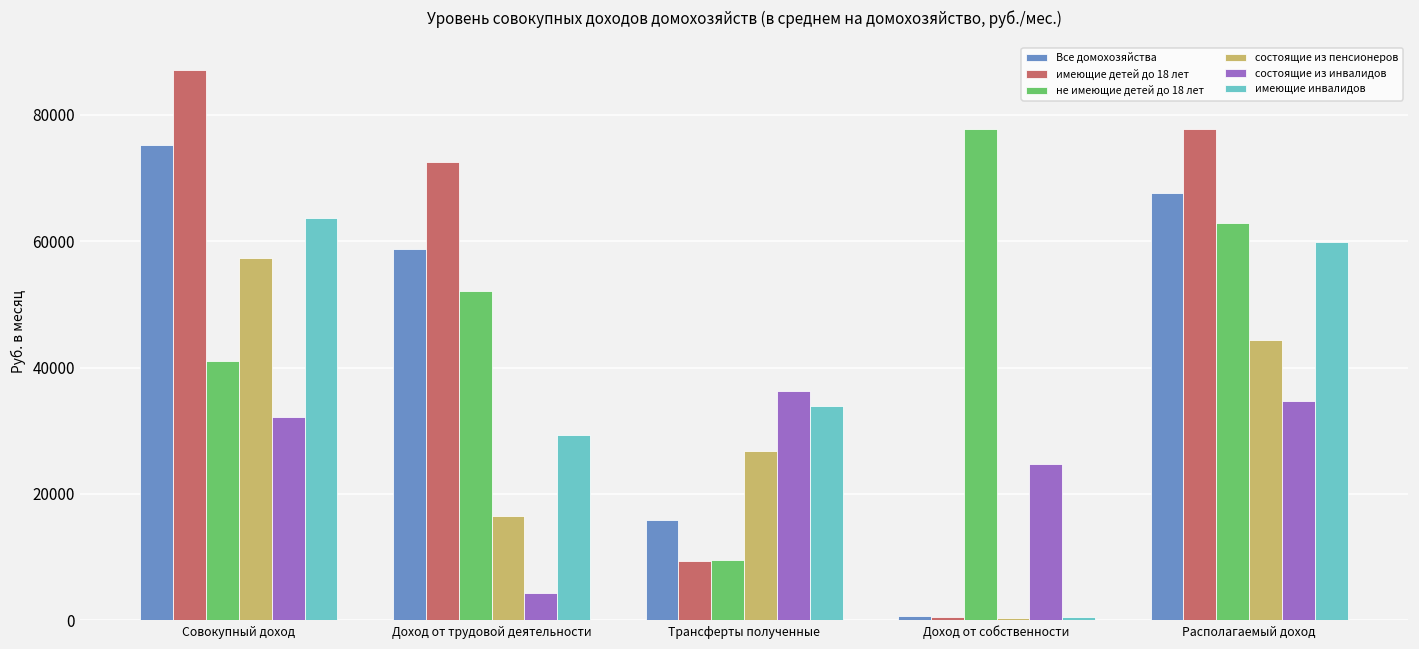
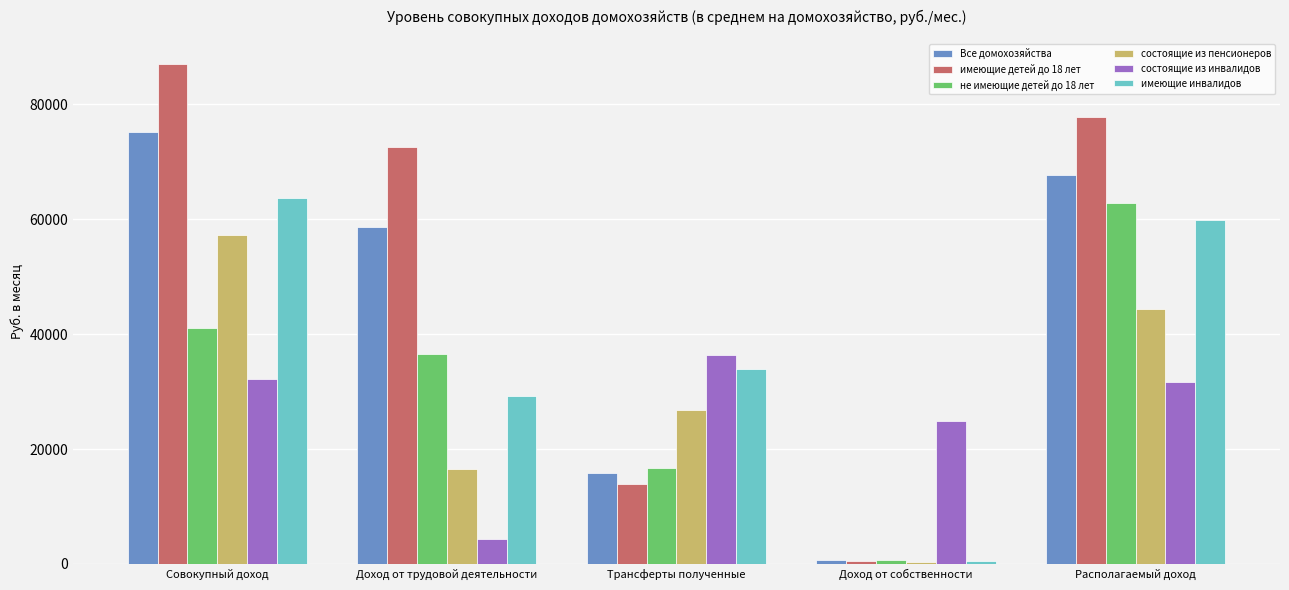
  {
    "имеющие детей до 18 лет": {
      "Совокупный доход": 87000,
      "Доход от трудовой деятельности": 72000,
-     "Трансферты полученные": 9000,
+     "Трансферты полученные": 14000,
      "Доход от собственности": 1000,
      "Располагаемый доход": 78000
    },
    "не имеющие детей до 18 лет": {
      "Совокупный доход": 41000,
-     "Доход от трудовой деятельности": 52000,
-     "Трансферты полученные": 9000,
-     "Доход от собственности": 78000,
+     "Доход от трудовой деятельности": 37000,
+     "Трансферты полученные": 17000,
+     "Доход от собственности": 1000,
      "Располагаемый доход": 63000
    },
    "состоящие из пенсионеров": {
      "Совокупный доход": 57000,
      "Доход от трудовой деятельности": 17000,
      "Трансферты полученные": 27000,
      "Располагаемый доход": 44000
    },
    "состоящие из инвалидов": {
      "Совокупный доход": 32000,
      "Доход от трудовой деятельности": 4000,
      "Трансферты полученные": 36000,
      "Доход от собственности": 25000,
-     "Располагаемый доход": 35000
+     "Располагаемый доход": 32000
    }
  }
